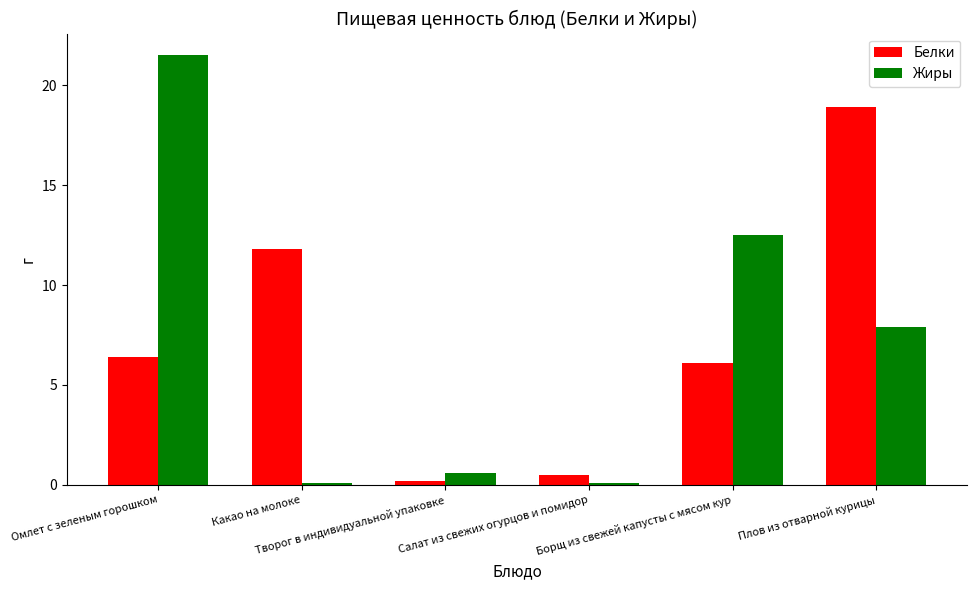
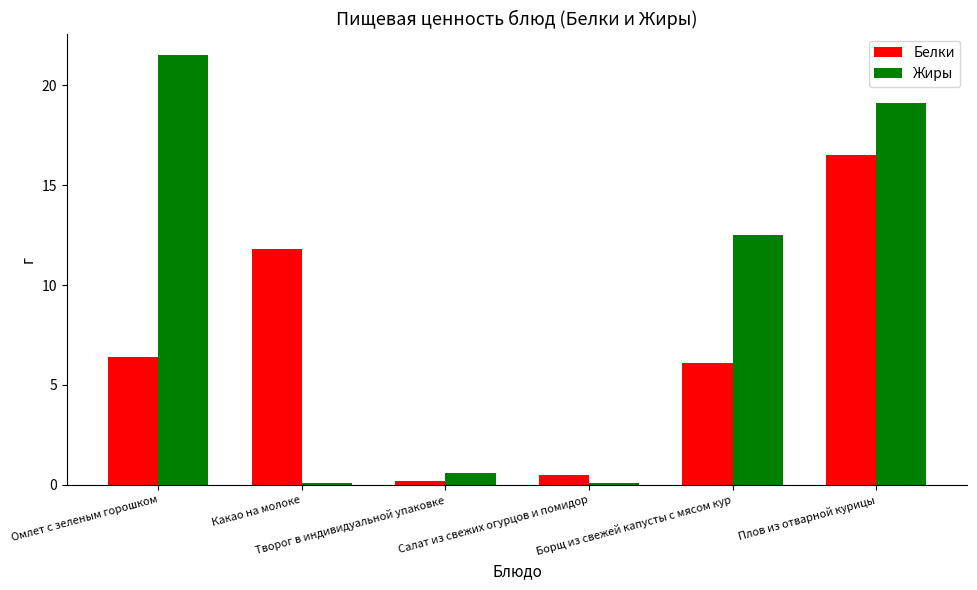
  {
    "Белки": {
      "Омлет с зеленым горошком": 6.4,
      "Какао на молоке": 11.8,
      "Творог в индивидуальной упаковке": 0.2,
      "Салат из свежих огурцов и помидор": 0.5,
      "Борщ из свежей капусты с мясом кур": 6.1,
-     "Плов из отварной курицы": 18.9
+     "Плов из отварной курицы": 16.5
    },
    "Жиры": {
      "Омлет с зеленым горошком": 21.5,
      "Творог в индивидуальной упаковке": 0.6,
      "Борщ из свежей капусты с мясом кур": 12.5,
-     "Плов из отварной курицы": 7.9
+     "Плов из отварной курицы": 19.1
    }
  }
